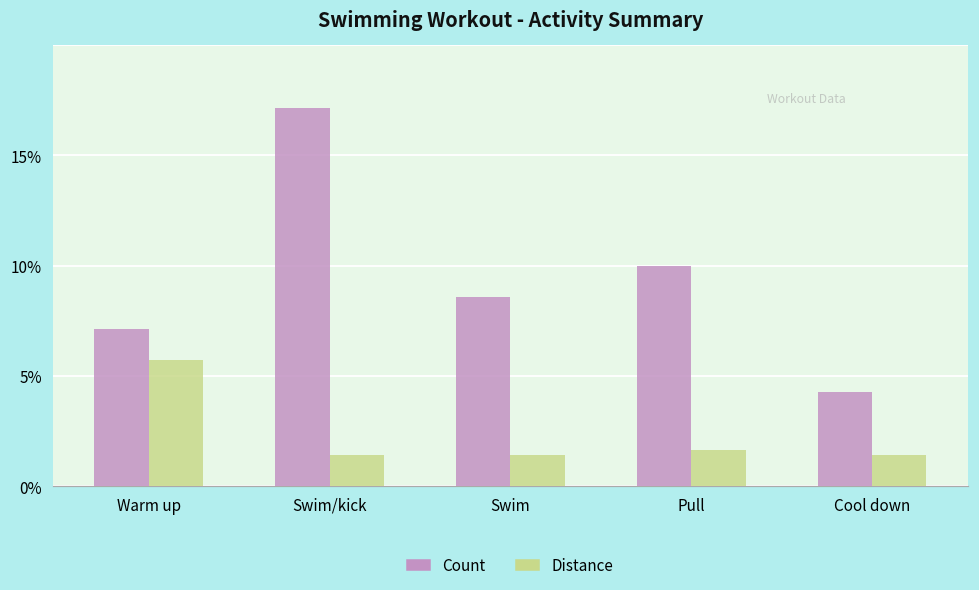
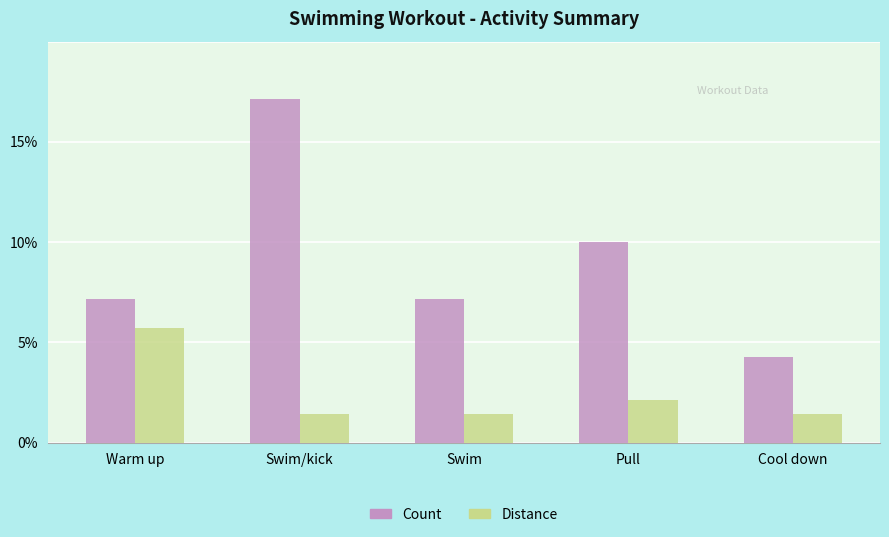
  {
    "Count": {
      "Warm up": "7.1%",
      "Swim/kick": "17.1%",
-     "Swim": "8.6%",
+     "Swim": "7.1%",
      "Pull": "10.0%",
      "Cool down": "4.3%"
    },
    "Distance": {
      "Warm up": "5.7%",
      "Swim/kick": "1.4%",
      "Swim": "1.4%",
-     "Pull": "1.7%",
+     "Pull": "2.1%",
      "Cool down": "1.4%"
    }
  }
